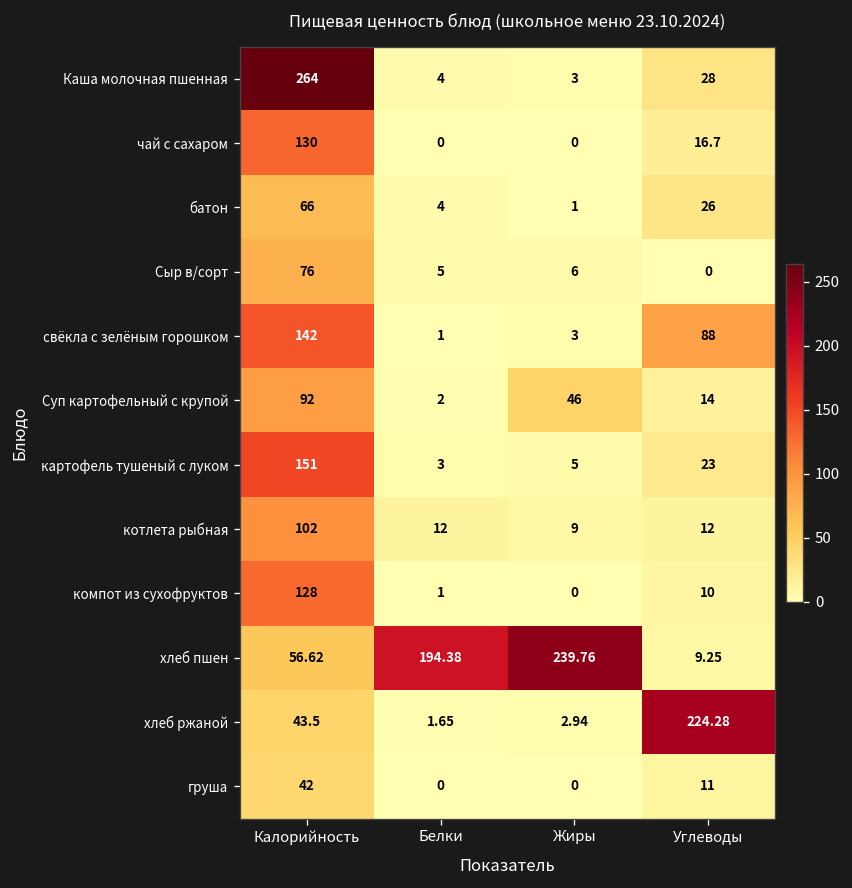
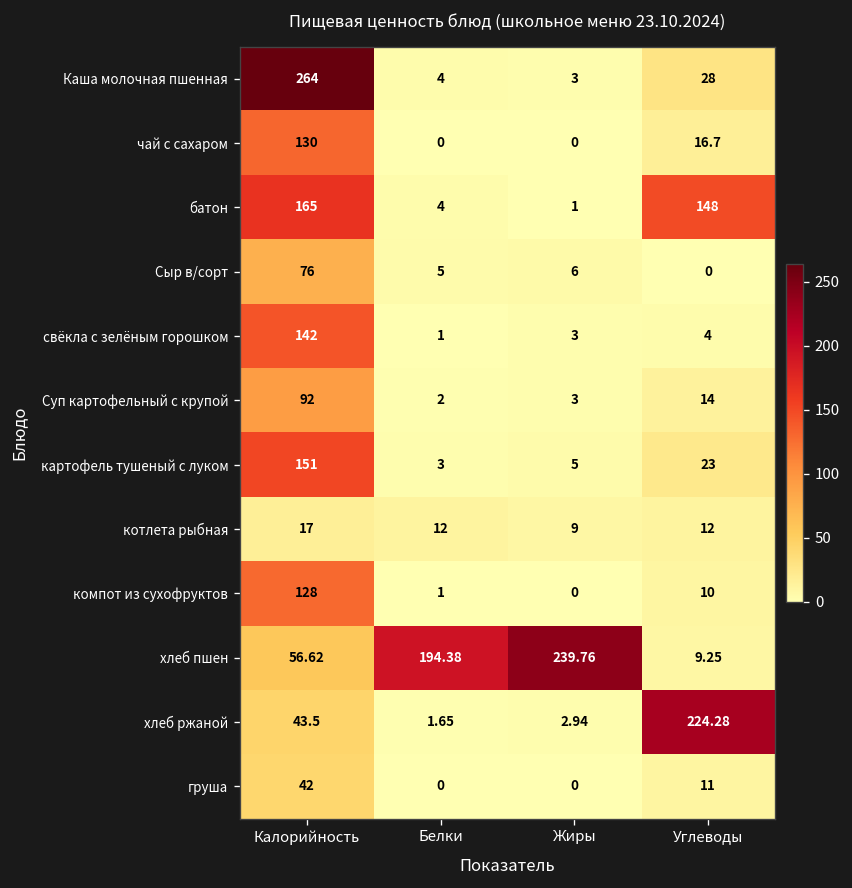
  {
    "Каша молочная пшенная": {
      "Калорийность": 264,
      "Белки": 4,
      "Жиры": 3,
      "Углеводы": 28
    },
    "чай с сахаром": {
      "Калорийность": 130,
      "Белки": 0,
      "Жиры": 0,
      "Углеводы": 16.7
    },
    "батон": {
-     "Калорийность": 66,
+     "Калорийность": 165,
      "Белки": 4,
      "Жиры": 1,
-     "Углеводы": 26
+     "Углеводы": 148
    },
    "Сыр в/сорт": {
      "Калорийность": 76,
      "Белки": 5,
      "Жиры": 6,
      "Углеводы": 0
    },
    "свёкла с зелёным горошком": {
      "Калорийность": 142,
      "Белки": 1,
      "Жиры": 3,
-     "Углеводы": 88
+     "Углеводы": 4
    },
    "Суп картофельный с крупой": {
      "Калорийность": 92,
      "Белки": 2,
-     "Жиры": 46,
+     "Жиры": 3,
      "Углеводы": 14
    },
    "картофель тушеный с луком": {
      "Калорийность": 151,
      "Белки": 3,
      "Жиры": 5,
      "Углеводы": 23
    },
    "котлета рыбная": {
-     "Калорийность": 102,
+     "Калорийность": 17,
      "Белки": 12,
      "Жиры": 9,
      "Углеводы": 12
    },
    "компот из сухофруктов": {
      "Калорийность": 128,
      "Белки": 1,
      "Жиры": 0,
      "Углеводы": 10
    },
    "хлеб пшен": {
      "Калорийность": 56.62,
      "Белки": 194.38,
      "Жиры": 239.76,
      "Углеводы": 9.25
    },
    "хлеб ржаной": {
      "Калорийность": 43.5,
      "Белки": 1.65,
      "Жиры": 2.94,
      "Углеводы": 224.28
    },
    "груша": {
      "Калорийность": 42,
      "Белки": 0,
      "Жиры": 0,
      "Углеводы": 11
    }
  }
